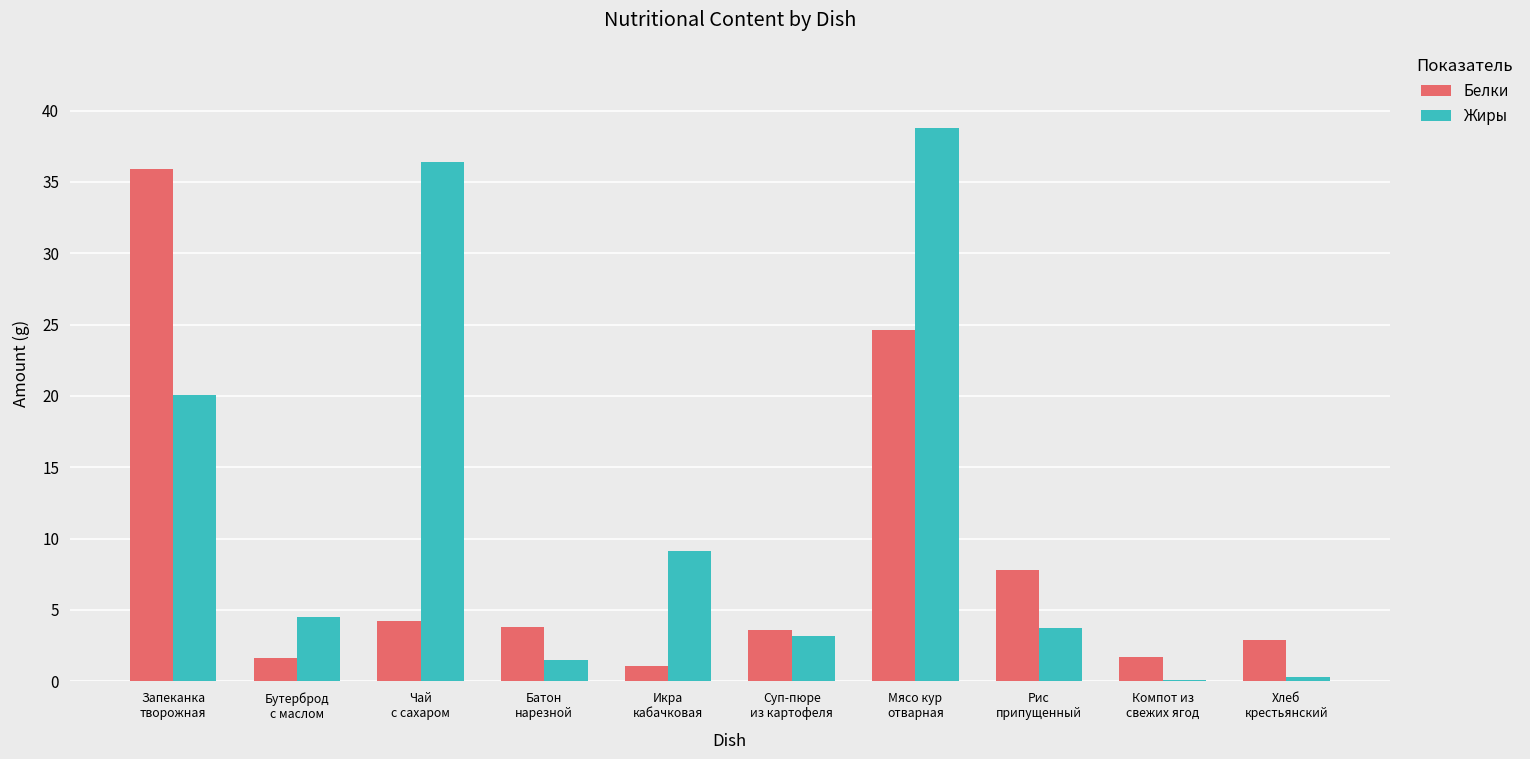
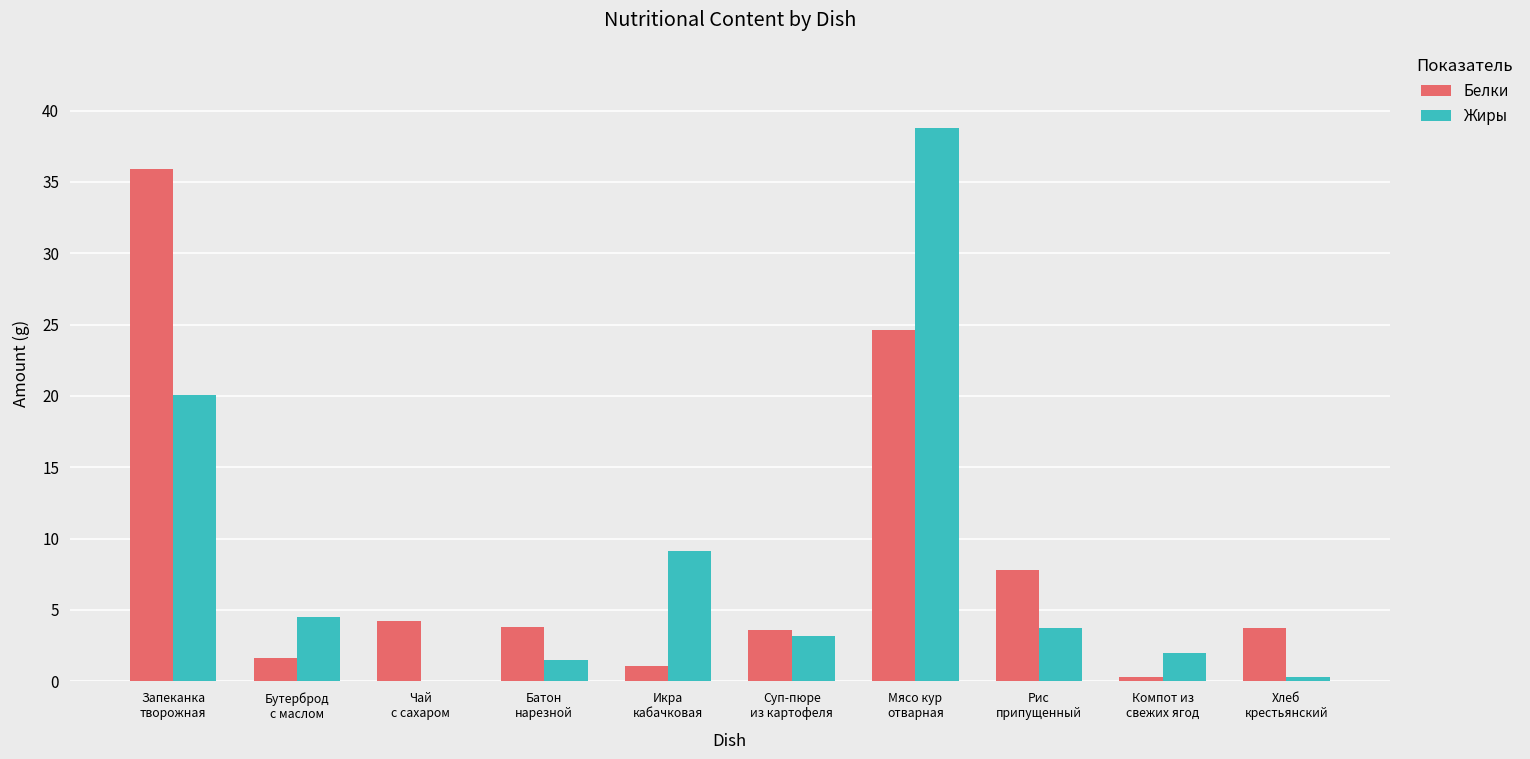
  {
    "Белки": {
      "Запеканка творожная": 35.9,
      "Бутерброд с маслом": 1.6,
      "Чай с сахаром": 4.2,
      "Батон нарезной": 3.8,
      "Икра кабачковая": 1.1,
      "Суп-пюре из картофеля": 3.6,
      "Мясо кур отварная": 24.6,
      "Рис припущенный": 7.8,
-     "Компот из свежих ягод": 1.7,
-     "Хлеб крестьянский": 2.9
+     "Компот из свежих ягод": 0.3,
+     "Хлеб крестьянский": 3.7
    },
    "Жиры": {
      "Запеканка творожная": 20.1,
      "Бутерброд с маслом": 4.5,
-     "Чай с сахаром": 36.4,
+     "Чай с сахаром": 0.0,
      "Батон нарезной": 1.5,
      "Икра кабачковая": 9.1,
      "Суп-пюре из картофеля": 3.2,
      "Мясо кур отварная": 38.8,
      "Рис припущенный": 3.7,
-     "Компот из свежих ягод": 0.1,
+     "Компот из свежих ягод": 2.0,
      "Хлеб крестьянский": 0.3
    }
  }
